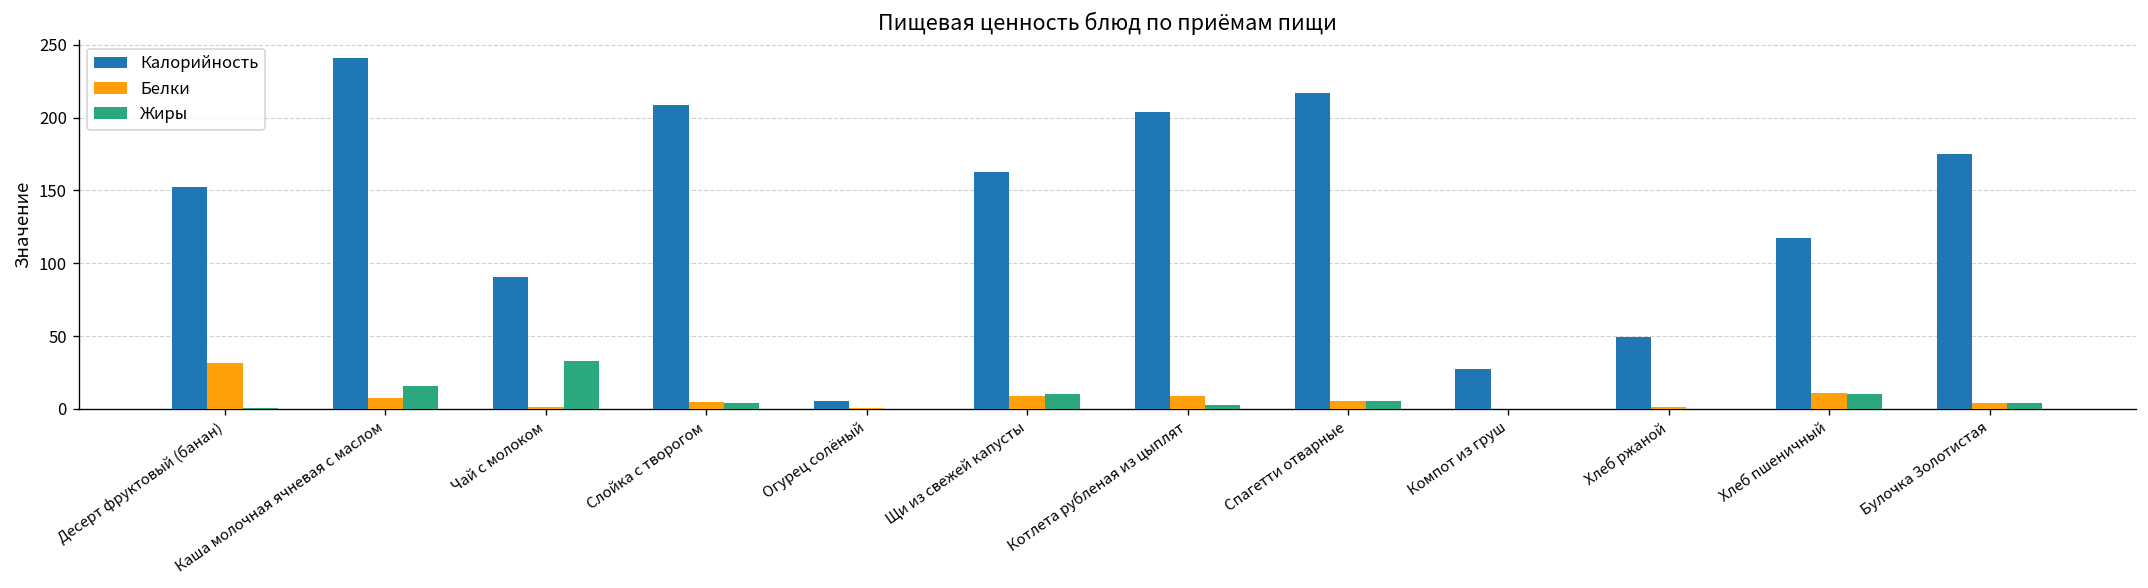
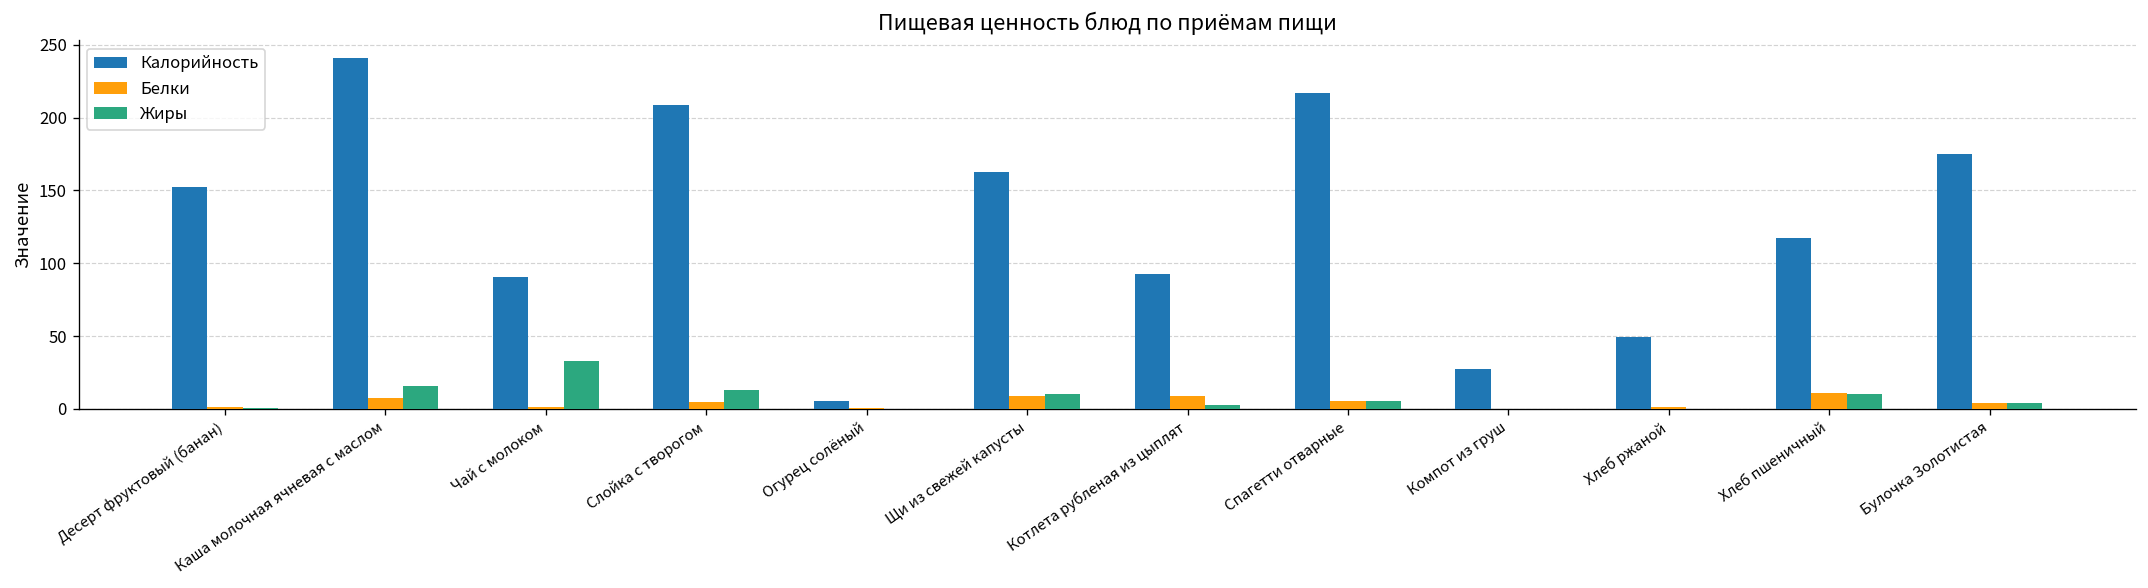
  {
    "Калорийность": {
      "Десерт фруктовый (банан)": 152,
      "Каша молочная ячневая с маслом": 241,
      "Чай с молоком": 91,
      "Слойка с творогом": 209,
      "Огурец солёный": 5,
      "Щи из свежей капусты": 163,
-     "Котлета рубленая из цыплят": 204,
+     "Котлета рубленая из цыплят": 93,
      "Спагетти отварные": 217,
      "Компот из груш": 28,
      "Хлеб ржаной": 50,
      "Хлеб пшеничный": 117,
      "Булочка Золотистая": 175
    },
    "Белки": {
-     "Десерт фруктовый (банан)": 32,
+     "Десерт фруктовый (банан)": 2,
      "Каша молочная ячневая с маслом": 7,
      "Слойка с творогом": 5,
      "Щи из свежей капусты": 9,
      "Котлета рубленая из цыплят": 9,
      "Спагетти отварные": 6,
      "Хлеб пшеничный": 11,
      "Булочка Золотистая": 4
    },
    "Жиры": {
      "Каша молочная ячневая с маслом": 16,
      "Чай с молоком": 33,
-     "Слойка с творогом": 4,
+     "Слойка с творогом": 13,
      "Щи из свежей капусты": 11,
      "Котлета рубленая из цыплят": 3,
      "Спагетти отварные": 6,
      "Хлеб пшеничный": 10,
      "Булочка Золотистая": 4
    }
  }
